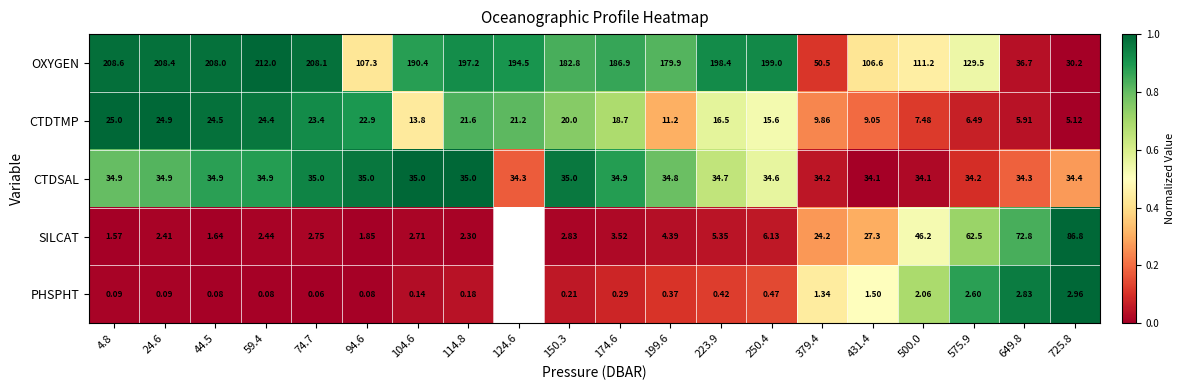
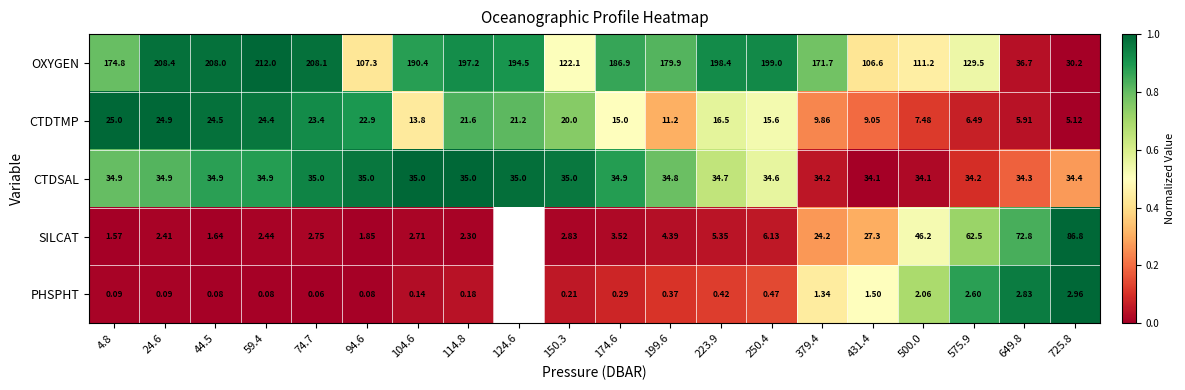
  {
    "OXYGEN": {
-     "4.8": 208.6,
+     "4.8": 174.8,
      "24.6": 208.4,
      "44.5": 208.0,
      "59.4": 212.0,
      "74.7": 208.1,
      "94.6": 107.3,
      "104.6": 190.4,
      "114.8": 197.2,
      "124.6": 194.5,
-     "150.3": 182.8,
+     "150.3": 122.1,
      "174.6": 186.9,
      "199.6": 179.9,
      "223.9": 198.4,
      "250.4": 199.0,
-     "379.4": 50.5,
+     "379.4": 171.7,
      "431.4": 106.6,
      "500.0": 111.2,
      "575.9": 129.5,
      "649.8": 36.7,
      "725.8": 30.2
    },
    "CTDTMP": {
      "4.8": 25.0,
      "24.6": 24.9,
      "44.5": 24.5,
      "59.4": 24.4,
      "74.7": 23.4,
      "94.6": 22.9,
      "104.6": 13.8,
      "114.8": 21.6,
      "124.6": 21.2,
      "150.3": 20.0,
-     "174.6": 18.7,
+     "174.6": 15.0,
      "199.6": 11.2,
      "223.9": 16.5,
      "250.4": 15.6,
      "379.4": 9.86,
      "431.4": 9.05,
      "500.0": 7.48,
      "575.9": 6.49,
      "649.8": 5.91,
      "725.8": 5.12
    },
    "CTDSAL": {
      "4.8": 34.9,
      "24.6": 34.9,
      "44.5": 34.9,
      "59.4": 34.9,
      "74.7": 35.0,
      "94.6": 35.0,
      "104.6": 35.0,
      "114.8": 35.0,
-     "124.6": 34.3,
+     "124.6": 35.0,
      "150.3": 35.0,
      "174.6": 34.9,
      "199.6": 34.8,
      "223.9": 34.7,
      "250.4": 34.6,
      "379.4": 34.2,
      "431.4": 34.1,
      "500.0": 34.1,
      "575.9": 34.2,
      "649.8": 34.3,
      "725.8": 34.4
    },
    "SILCAT": {
      "4.8": 1.57,
      "24.6": 2.41,
      "44.5": 1.64,
      "59.4": 2.44,
      "74.7": 2.75,
      "94.6": 1.85,
      "104.6": 2.71,
      "114.8": 2.30,
      "150.3": 2.83,
      "174.6": 3.52,
      "199.6": 4.39,
      "223.9": 5.35,
      "250.4": 6.13,
      "379.4": 24.2,
      "431.4": 27.3,
      "500.0": 46.2,
      "575.9": 62.5,
      "649.8": 72.8,
      "725.8": 86.8
    },
    "PHSPHT": {
      "4.8": 0.09,
      "24.6": 0.09,
      "44.5": 0.08,
      "59.4": 0.08,
      "74.7": 0.06,
      "94.6": 0.08,
      "104.6": 0.14,
      "114.8": 0.18,
      "150.3": 0.21,
      "174.6": 0.29,
      "199.6": 0.37,
      "223.9": 0.42,
      "250.4": 0.47,
      "379.4": 1.34,
      "431.4": 1.50,
      "500.0": 2.06,
      "575.9": 2.60,
      "649.8": 2.83,
      "725.8": 2.96
    }
  }
